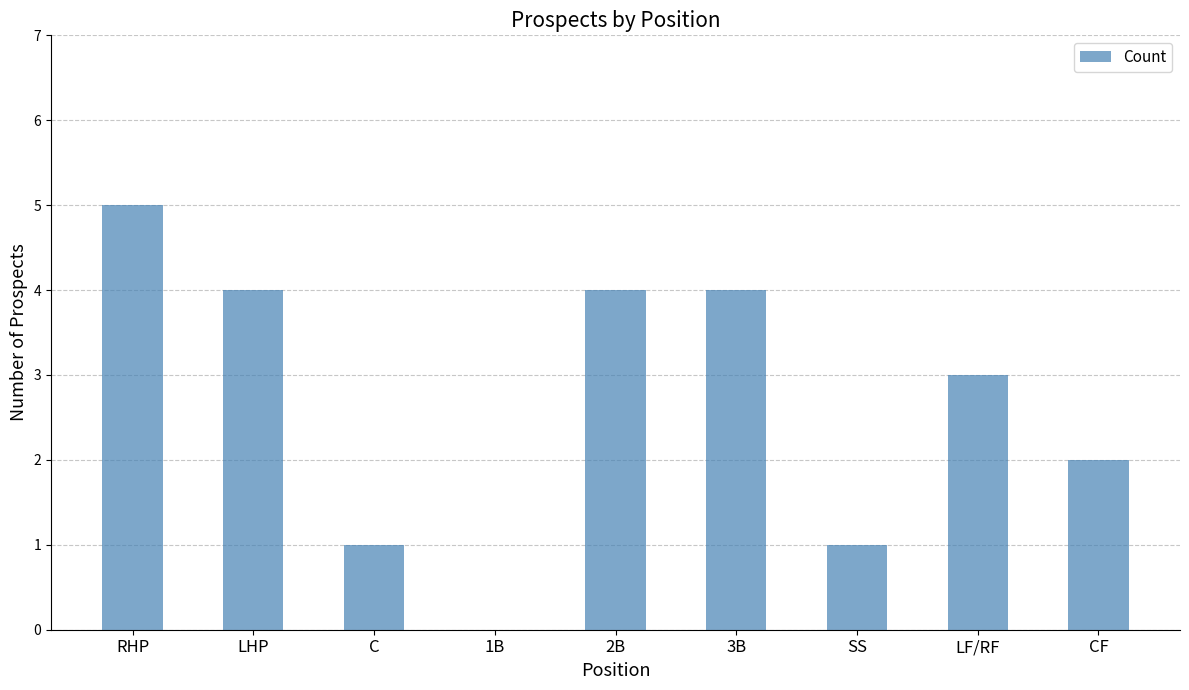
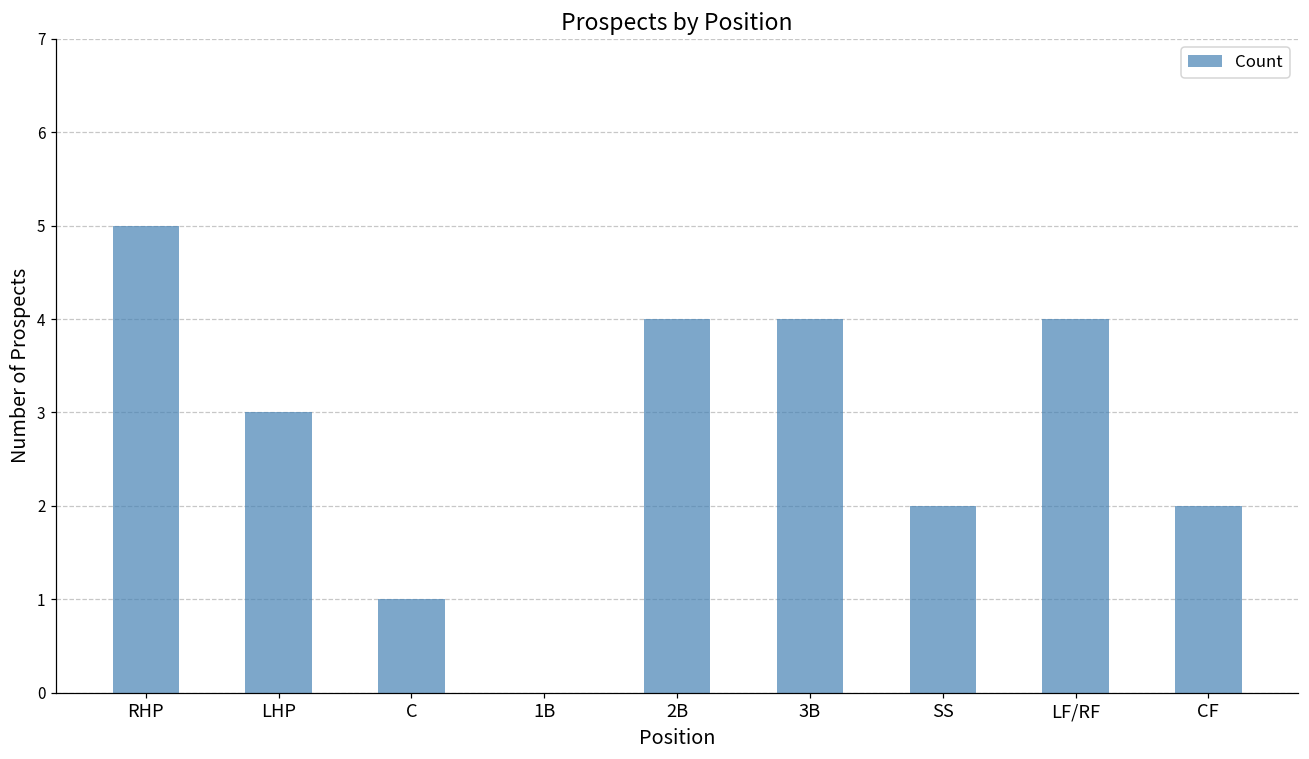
  {
    "RHP": 5,
-   "LHP": 4,
+   "LHP": 3,
    "C": 1,
    "1B": 0,
    "2B": 4,
    "3B": 4,
-   "SS": 1,
-   "LF/RF": 3,
+   "SS": 2,
+   "LF/RF": 4,
    "CF": 2
  }
